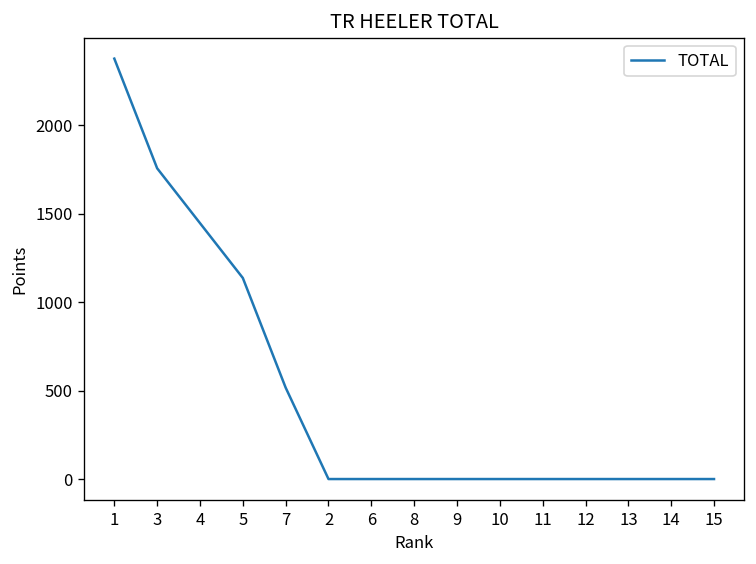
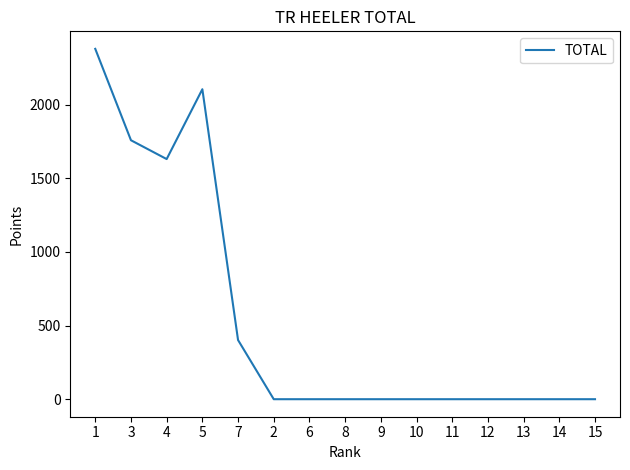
  {
    "1": 2380,
    "3": 1760,
-   "4": 1450,
-   "5": 1140,
-   "7": 520,
+   "4": 1630,
+   "5": 2100,
+   "7": 400,
    "2": 0,
    "6": 0,
    "8": 0,
    "9": 0,
    "10": 0,
    "11": 0,
    "12": 0,
    "13": 0,
    "14": 0,
    "15": 0
  }
